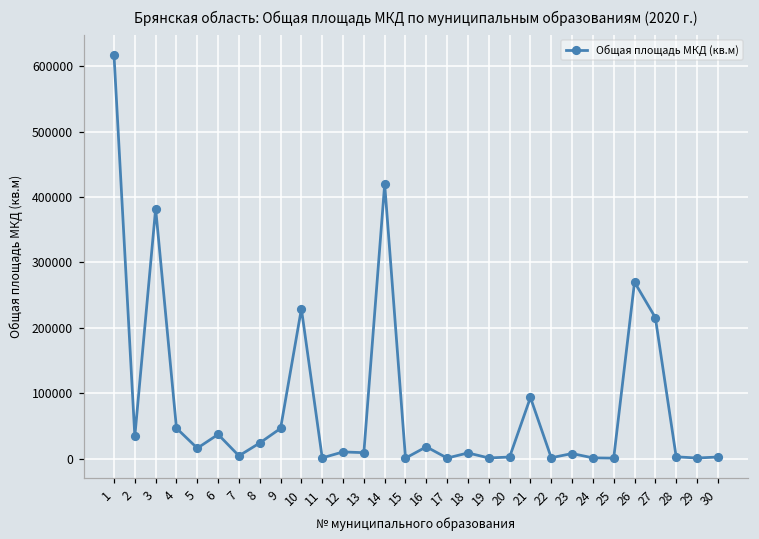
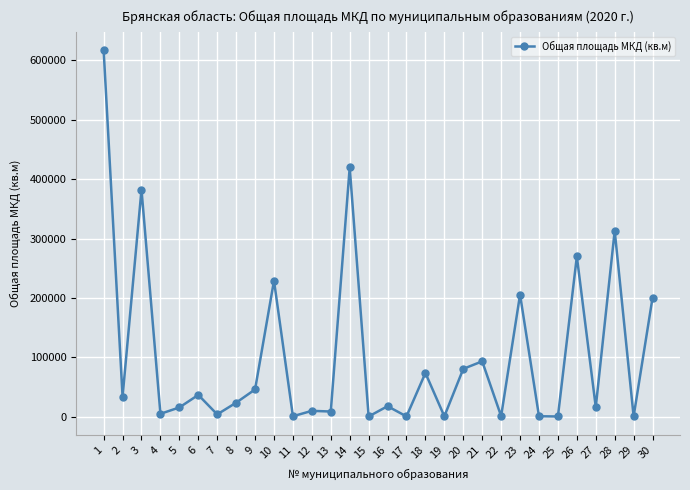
  {
    "1": 620000,
    "2": 30000,
    "3": 380000,
-   "4": 50000,
+   "4": 10000,
    "5": 20000,
    "6": 40000,
    "7": 0,
    "8": 20000,
    "9": 50000,
    "10": 230000,
    "11": 0,
    "12": 10000,
    "13": 10000,
    "14": 420000,
    "15": 0,
    "16": 20000,
    "17": 0,
-   "18": 10000,
+   "18": 70000,
    "19": 0,
-   "20": 0,
+   "20": 80000,
    "21": 90000,
    "22": 0,
-   "23": 10000,
+   "23": 210000,
    "24": 0,
    "25": 0,
    "26": 270000,
-   "27": 220000,
-   "28": 0,
+   "27": 20000,
+   "28": 310000,
    "29": 0,
-   "30": 0
+   "30": 200000
  }
